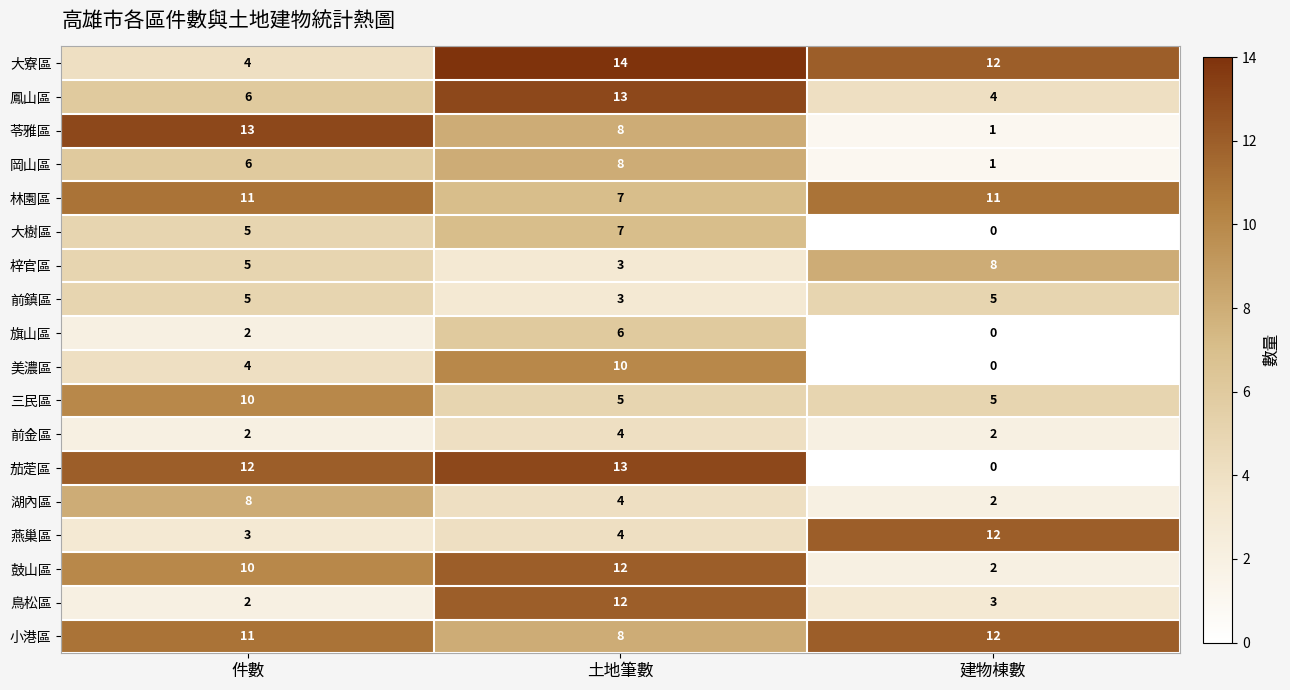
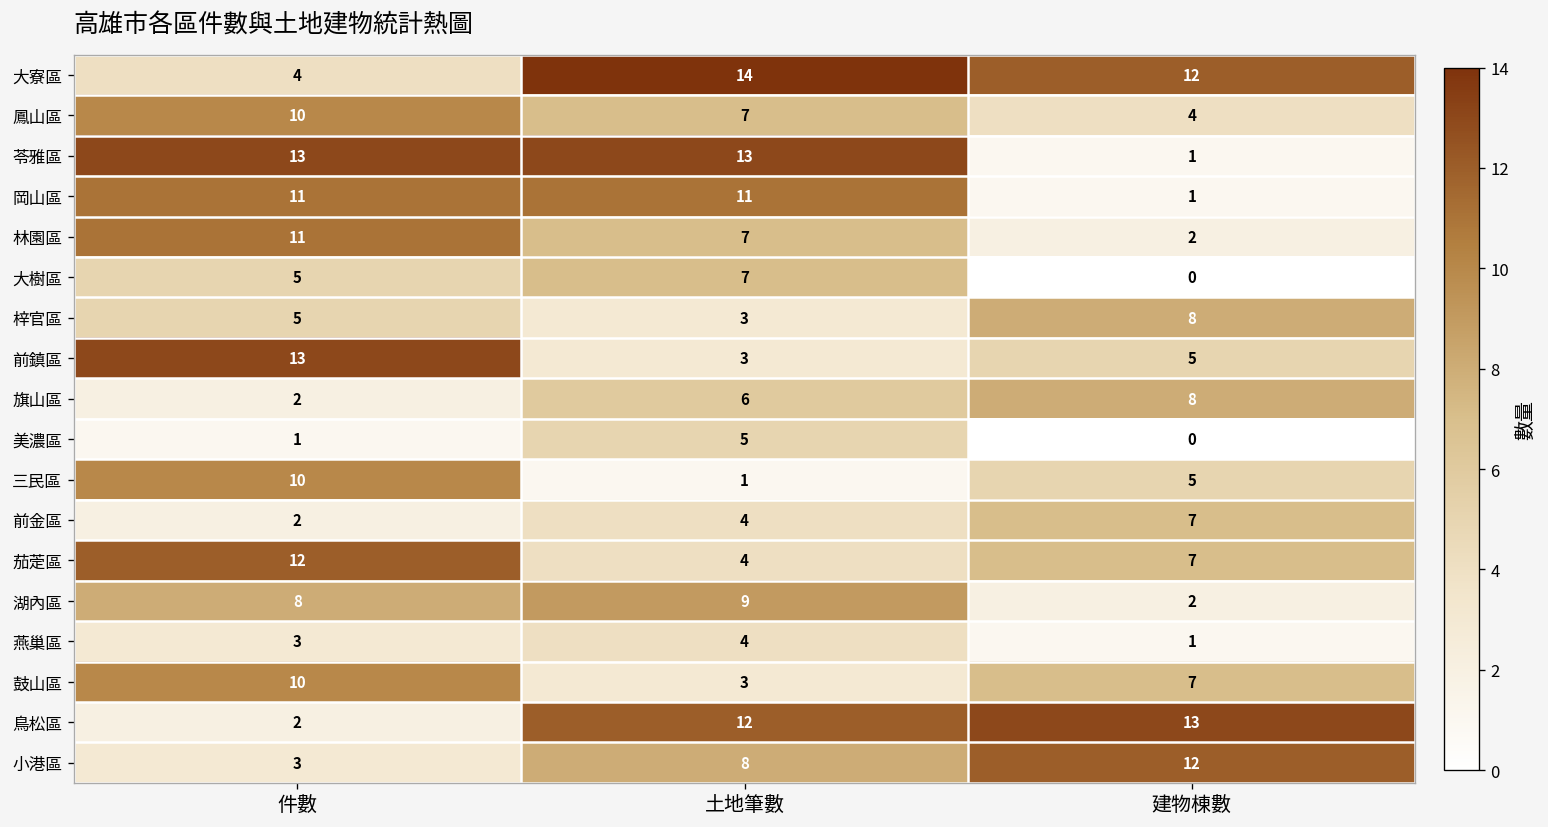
  {
    "大寮區": {
      "件數": 4,
      "土地筆數": 14,
      "建物棟數": 12
    },
    "鳳山區": {
-     "件數": 6,
-     "土地筆數": 13,
+     "件數": 10,
+     "土地筆數": 7,
      "建物棟數": 4
    },
    "苓雅區": {
      "件數": 13,
-     "土地筆數": 8,
+     "土地筆數": 13,
      "建物棟數": 1
    },
    "岡山區": {
-     "件數": 6,
-     "土地筆數": 8,
+     "件數": 11,
+     "土地筆數": 11,
      "建物棟數": 1
    },
    "林園區": {
      "件數": 11,
      "土地筆數": 7,
-     "建物棟數": 11
+     "建物棟數": 2
    },
    "大樹區": {
      "件數": 5,
      "土地筆數": 7,
      "建物棟數": 0
    },
    "梓官區": {
      "件數": 5,
      "土地筆數": 3,
      "建物棟數": 8
    },
    "前鎮區": {
-     "件數": 5,
+     "件數": 13,
      "土地筆數": 3,
      "建物棟數": 5
    },
    "旗山區": {
      "件數": 2,
      "土地筆數": 6,
-     "建物棟數": 0
+     "建物棟數": 8
    },
    "美濃區": {
-     "件數": 4,
-     "土地筆數": 10,
+     "件數": 1,
+     "土地筆數": 5,
      "建物棟數": 0
    },
    "三民區": {
      "件數": 10,
-     "土地筆數": 5,
+     "土地筆數": 1,
      "建物棟數": 5
    },
    "前金區": {
      "件數": 2,
      "土地筆數": 4,
-     "建物棟數": 2
+     "建物棟數": 7
    },
    "茄萣區": {
      "件數": 12,
-     "土地筆數": 13,
-     "建物棟數": 0
+     "土地筆數": 4,
+     "建物棟數": 7
    },
    "湖內區": {
      "件數": 8,
-     "土地筆數": 4,
+     "土地筆數": 9,
      "建物棟數": 2
    },
    "燕巢區": {
      "件數": 3,
      "土地筆數": 4,
-     "建物棟數": 12
+     "建物棟數": 1
    },
    "鼓山區": {
      "件數": 10,
-     "土地筆數": 12,
-     "建物棟數": 2
+     "土地筆數": 3,
+     "建物棟數": 7
    },
    "鳥松區": {
      "件數": 2,
      "土地筆數": 12,
-     "建物棟數": 3
+     "建物棟數": 13
    },
    "小港區": {
-     "件數": 11,
+     "件數": 3,
      "土地筆數": 8,
      "建物棟數": 12
    }
  }
